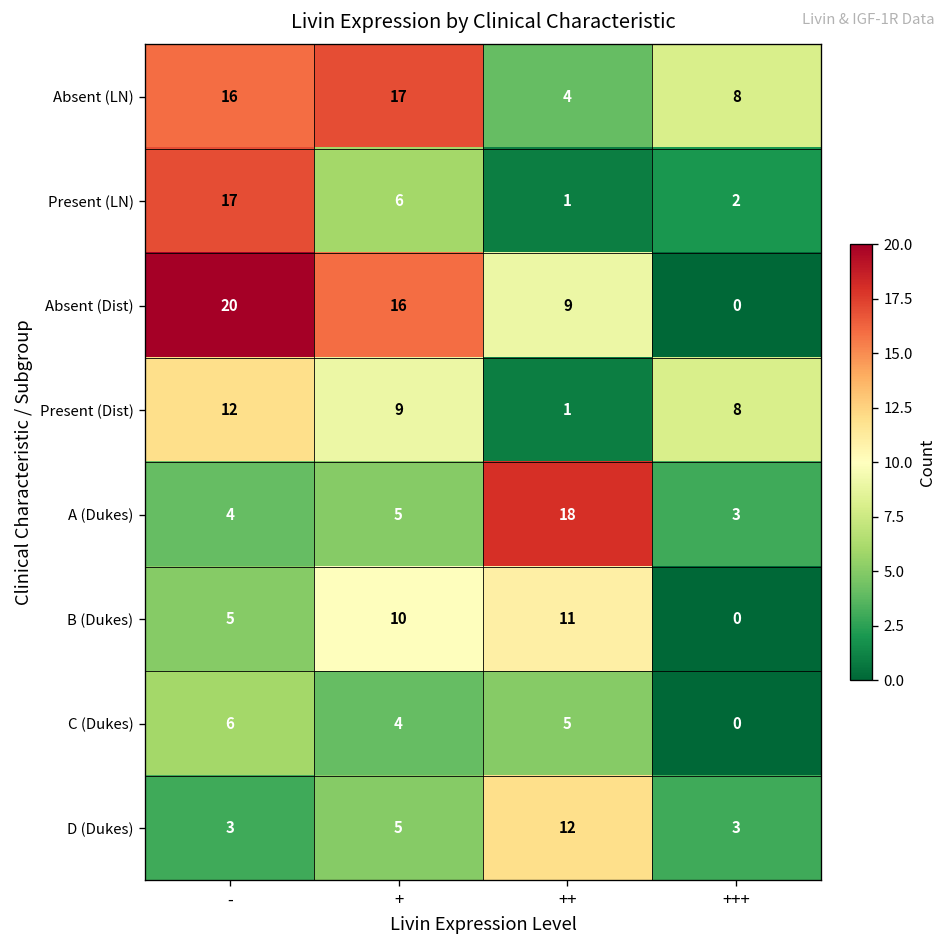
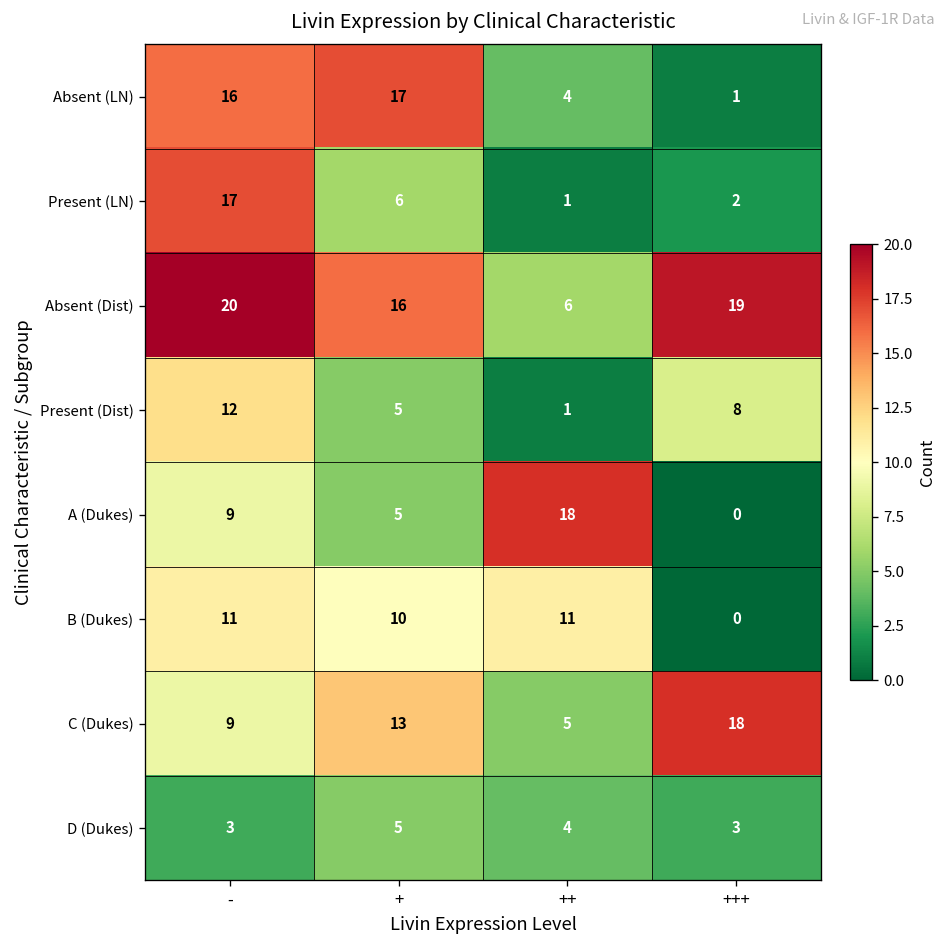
  {
    "Absent (LN)": {
      "-": 16,
      "+": 17,
      "++": 4,
-     "+++": 8
+     "+++": 1
    },
    "Present (LN)": {
      "-": 17,
      "+": 6,
      "++": 1,
      "+++": 2
    },
    "Absent (Dist)": {
      "-": 20,
      "+": 16,
-     "++": 9,
-     "+++": 0
+     "++": 6,
+     "+++": 19
    },
    "Present (Dist)": {
      "-": 12,
-     "+": 9,
+     "+": 5,
      "++": 1,
      "+++": 8
    },
    "A (Dukes)": {
-     "-": 4,
+     "-": 9,
      "+": 5,
      "++": 18,
-     "+++": 3
+     "+++": 0
    },
    "B (Dukes)": {
-     "-": 5,
+     "-": 11,
      "+": 10,
      "++": 11,
      "+++": 0
    },
    "C (Dukes)": {
-     "-": 6,
-     "+": 4,
+     "-": 9,
+     "+": 13,
      "++": 5,
-     "+++": 0
+     "+++": 18
    },
    "D (Dukes)": {
      "-": 3,
      "+": 5,
-     "++": 12,
+     "++": 4,
      "+++": 3
    }
  }
